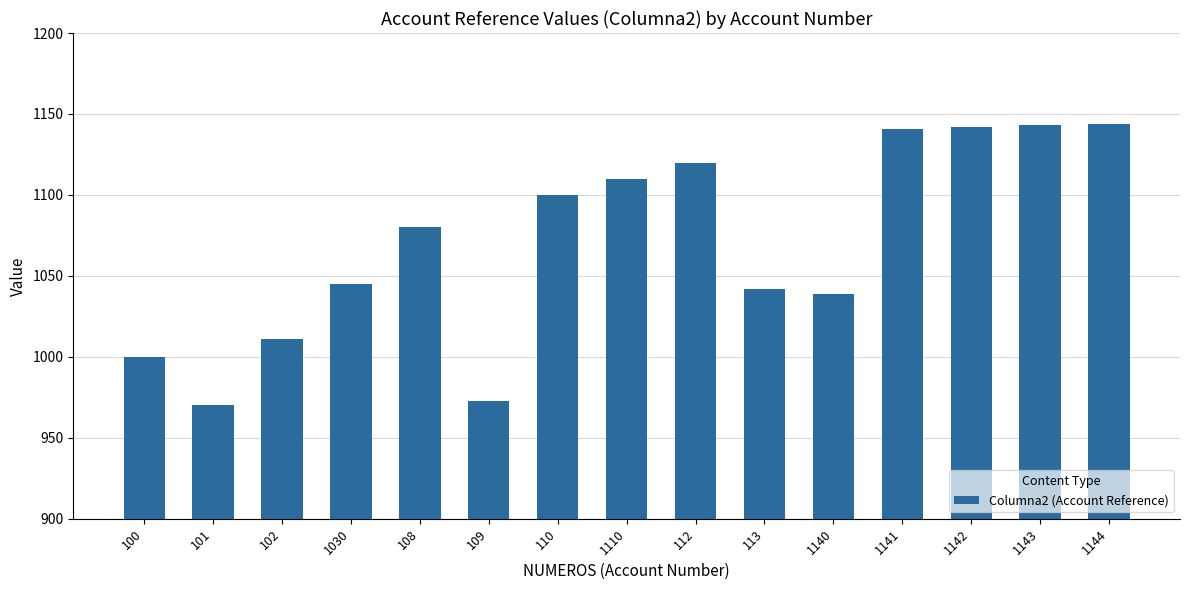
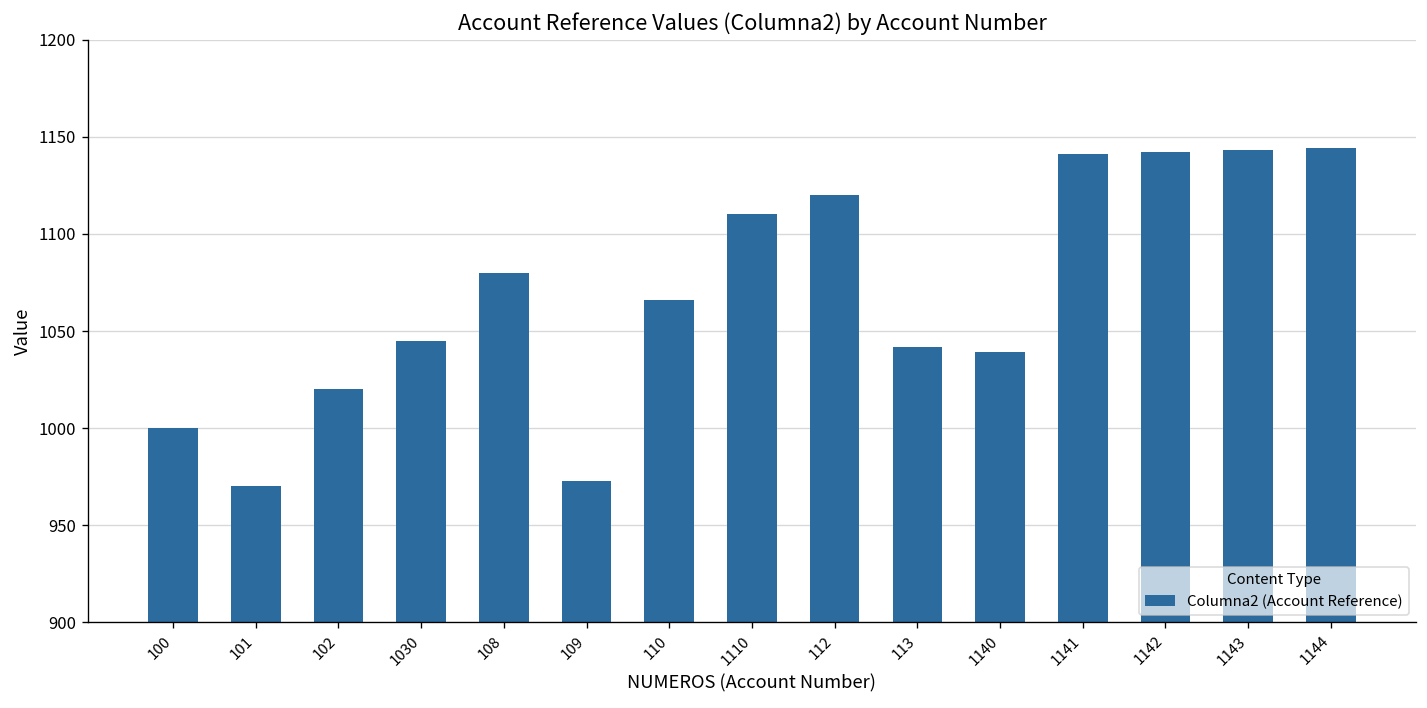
  {
    "100": 1000,
    "101": 970,
-   "102": 1011,
+   "102": 1020,
    "1030": 1045,
    "108": 1080,
    "109": 973,
-   "110": 1100,
+   "110": 1066,
    "1110": 1110,
    "112": 1120,
    "113": 1042,
    "1140": 1039,
    "1141": 1141,
    "1142": 1142,
    "1143": 1143,
    "1144": 1144
  }
